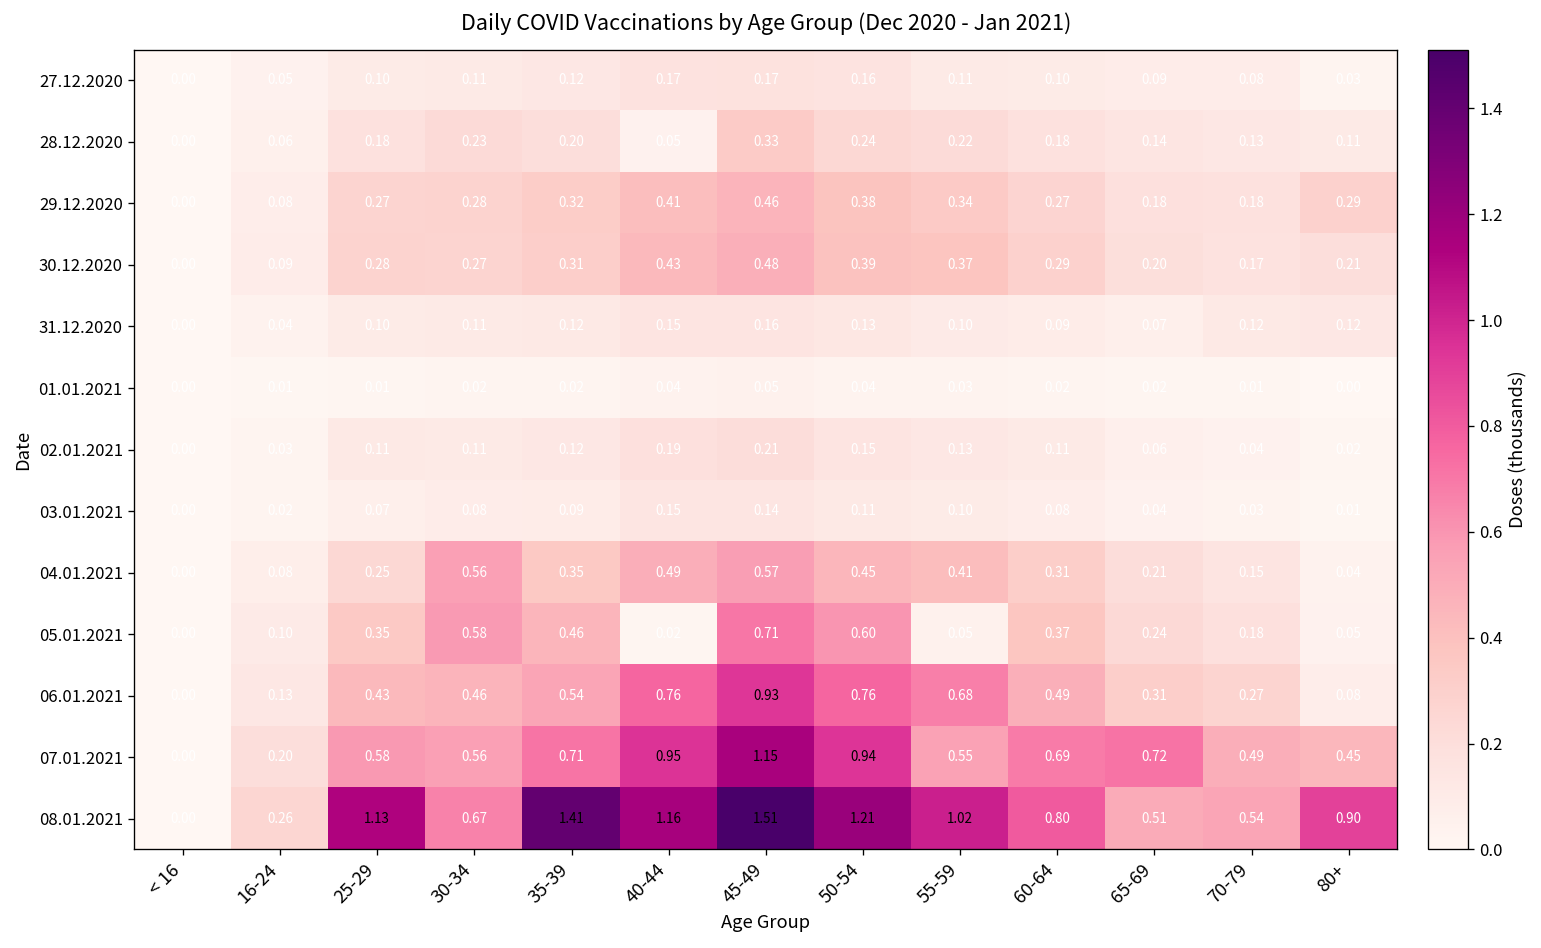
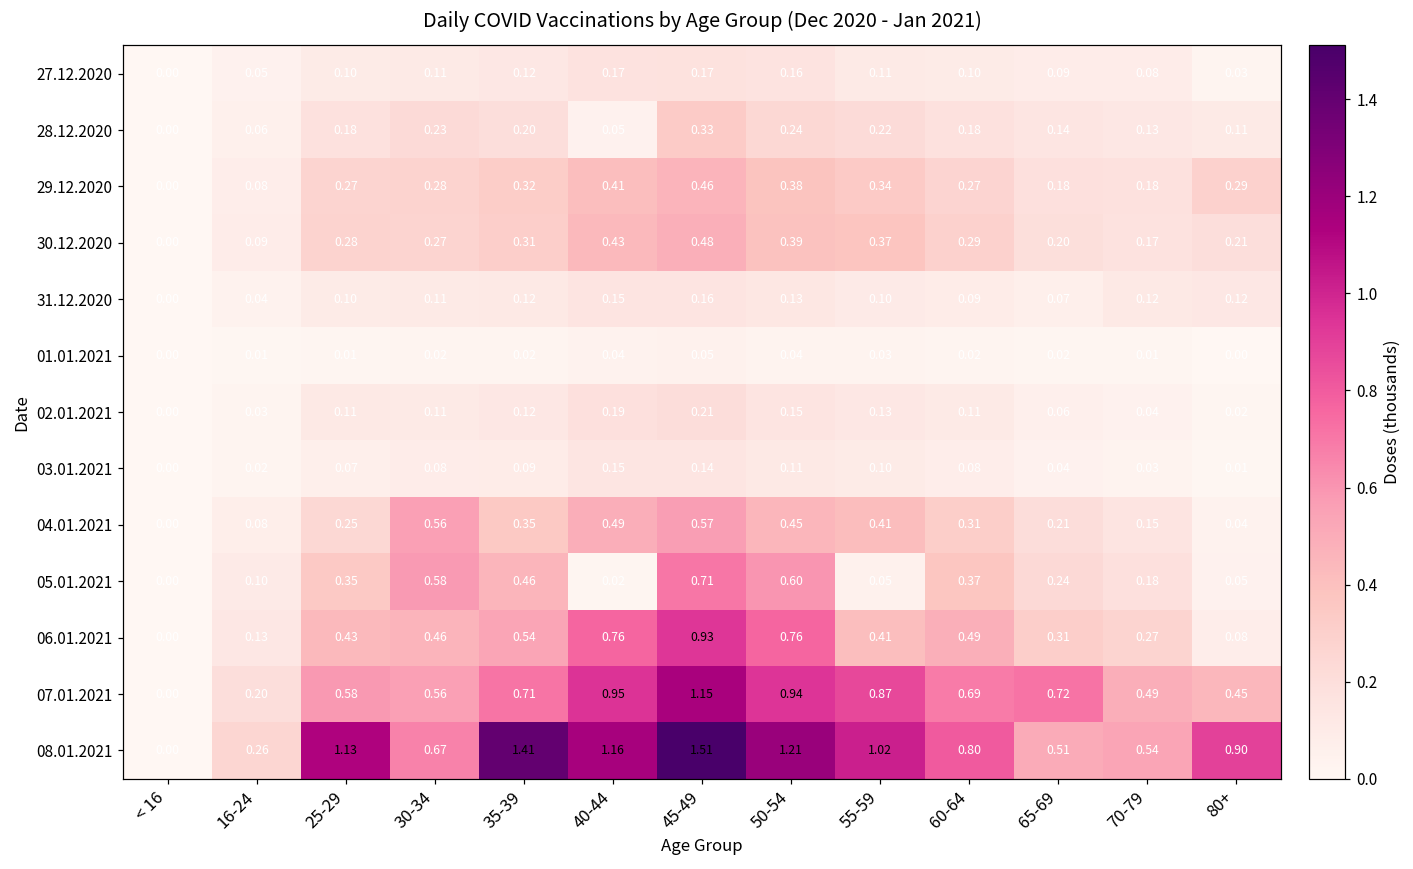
  {
    "28.12.2020": {
      "45-49": 0.33
    },
    "29.12.2020": {
      "30-34": 0.28,
      "35-39": 0.32,
      "40-44": 0.41,
      "45-49": 0.46,
      "50-54": 0.38,
      "55-59": 0.34,
      "80+": 0.29
    },
    "30.12.2020": {
      "25-29": 0.28,
      "35-39": 0.31,
      "40-44": 0.43,
      "45-49": 0.48,
      "50-54": 0.39,
      "55-59": 0.37,
      "60-64": 0.29
    },
    "04.01.2021": {
      "30-34": 0.56,
      "35-39": 0.35,
      "40-44": 0.49,
      "45-49": 0.57,
      "50-54": 0.45,
      "55-59": 0.41,
      "60-64": 0.31
    },
    "05.01.2021": {
      "25-29": 0.35,
      "30-34": 0.58,
      "35-39": 0.46,
      "45-49": 0.71,
      "50-54": 0.60,
      "60-64": 0.37
    },
    "06.01.2021": {
      "25-29": 0.43,
      "30-34": 0.46,
      "35-39": 0.54,
      "40-44": 0.76,
      "45-49": 0.93,
      "50-54": 0.76,
-     "55-59": 0.68,
+     "55-59": 0.41,
      "60-64": 0.49,
      "65-69": 0.31
    },
    "07.01.2021": {
      "25-29": 0.58,
      "30-34": 0.56,
      "35-39": 0.71,
      "40-44": 0.95,
      "45-49": 1.15,
      "50-54": 0.94,
-     "55-59": 0.55,
+     "55-59": 0.87,
      "60-64": 0.69,
      "65-69": 0.72,
      "70-79": 0.49,
      "80+": 0.45
    },
    "08.01.2021": {
      "25-29": 1.13,
      "30-34": 0.67,
      "35-39": 1.41,
      "40-44": 1.16,
      "45-49": 1.51,
      "50-54": 1.21,
      "55-59": 1.02,
      "60-64": 0.80,
      "65-69": 0.51,
      "70-79": 0.54,
      "80+": 0.90
    }
  }
